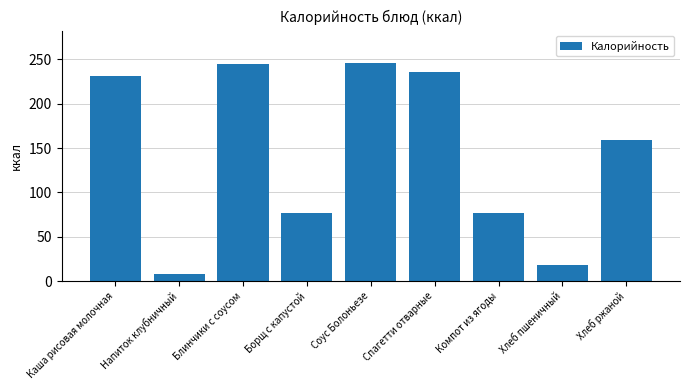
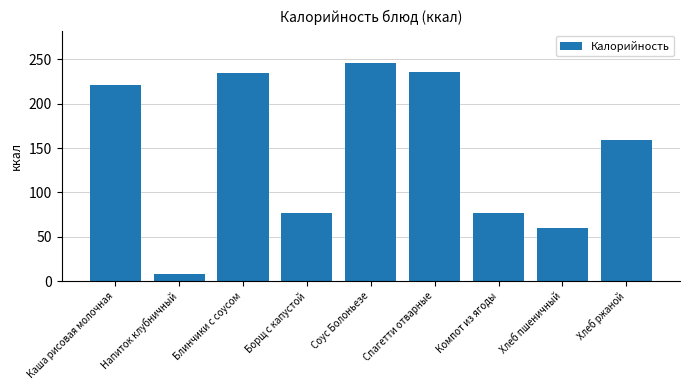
  {
-   "Каша рисовая молочная": 230,
+   "Каша рисовая молочная": 220,
    "Напиток клубничный": 10,
-   "Блинчики с соусом": 244,
+   "Блинчики с соусом": 235,
    "Борщ с капустой": 80,
    "Соус Болоньезе": 250,
    "Спагетти отварные": 240,
    "Компот из ягоды": 80,
-   "Хлеб пшеничный": 20,
+   "Хлеб пшеничный": 60,
    "Хлеб ржаной": 160
  }
